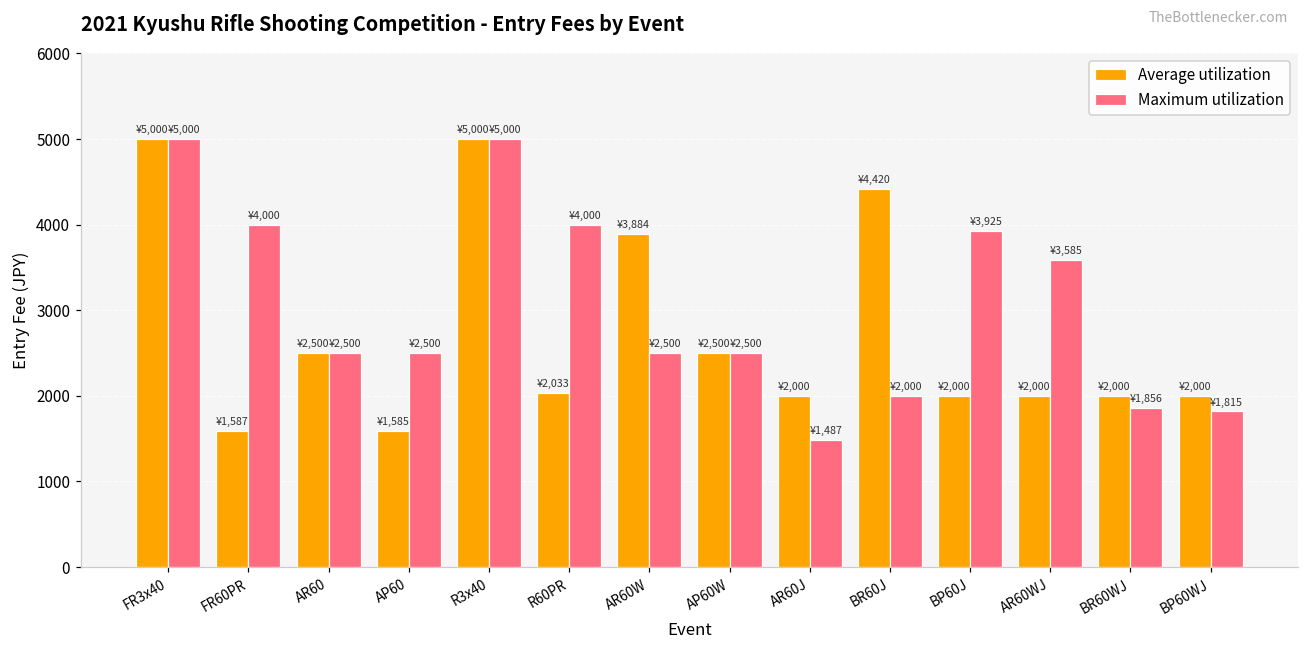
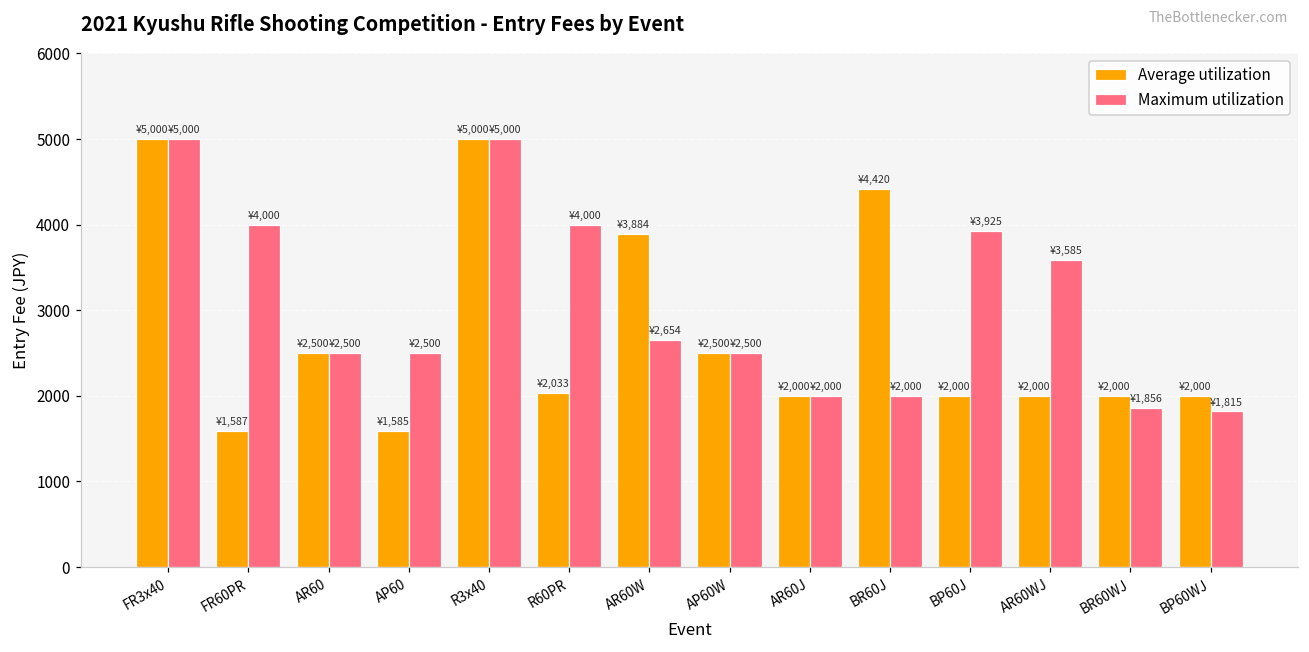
  {
    "Average utilization": {
      "FR3x40": "¥5,000",
      "FR60PR": "¥1,587",
      "AR60": "¥2,500",
      "AP60": "¥1,585",
      "R3x40": "¥5,000",
      "R60PR": "¥2,033",
      "AR60W": "¥3,884",
      "AP60W": "¥2,500",
      "AR60J": "¥2,000",
      "BR60J": "¥4,420",
      "BP60J": "¥2,000",
      "AR60WJ": "¥2,000",
      "BR60WJ": "¥2,000",
      "BP60WJ": "¥2,000"
    },
    "Maximum utilization": {
      "FR3x40": "¥5,000",
      "FR60PR": "¥4,000",
      "AR60": "¥2,500",
      "AP60": "¥2,500",
      "R3x40": "¥5,000",
      "R60PR": "¥4,000",
-     "AR60W": "¥2,500",
+     "AR60W": "¥2,654",
      "AP60W": "¥2,500",
-     "AR60J": "¥1,487",
+     "AR60J": "¥2,000",
      "BR60J": "¥2,000",
      "BP60J": "¥3,925",
      "AR60WJ": "¥3,585",
      "BR60WJ": "¥1,856",
      "BP60WJ": "¥1,815"
    }
  }
